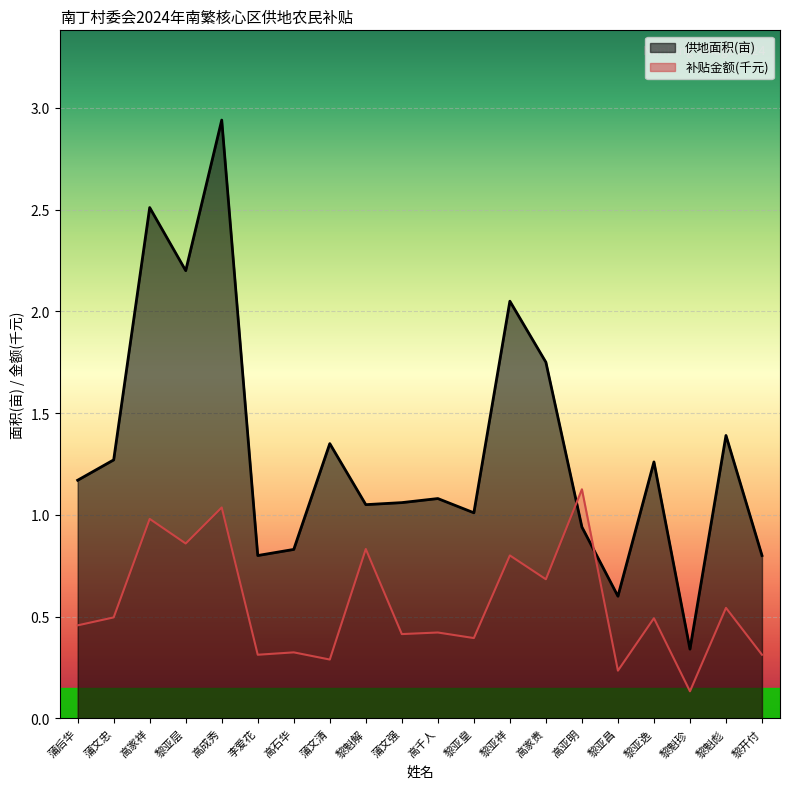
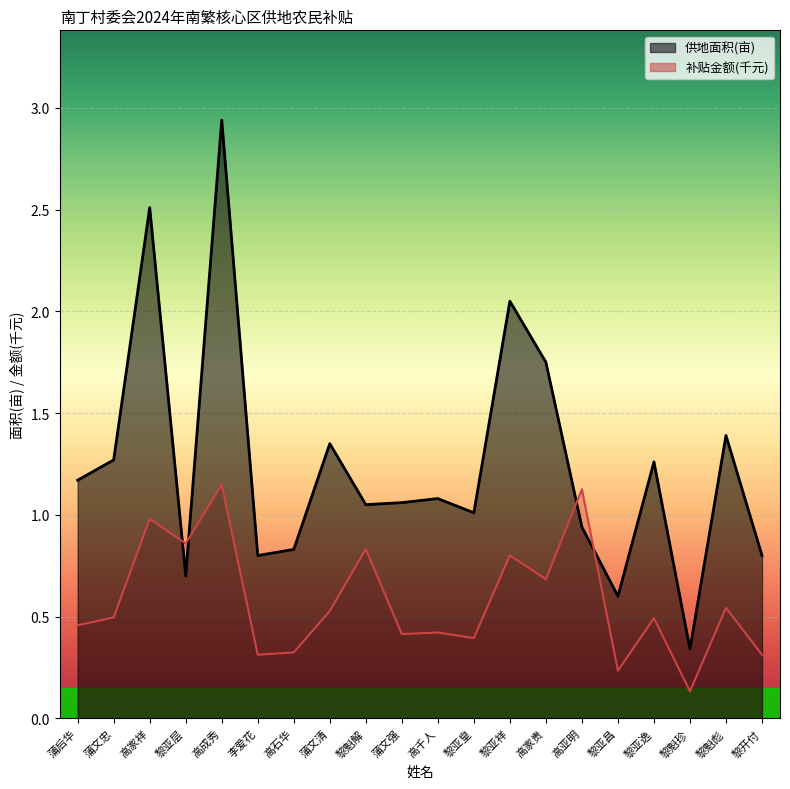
  {
    "供地面积(亩)": {
      "蒲后华": 1.17,
      "蒲文忠": 1.27,
      "高家祥": 2.5,
-     "黎亚层": 2.2,
+     "黎亚层": 0.7,
      "高成秀": 2.94,
      "李爱花": 0.8,
      "高石华": 0.83,
      "蒲文清": 1.35,
      "黎魁解": 1.05,
      "蒲文强": 1.06,
      "高千人": 1.08,
      "黎亚皇": 1.0,
      "黎亚祥": 2.05,
      "高家贵": 1.75,
      "高亚明": 0.94,
      "黎亚昌": 0.6,
      "黎亚逸": 1.26,
      "黎魁珍": 0.34,
      "黎魁彪": 1.4,
      "黎开付": 0.8
    },
    "补贴金额(千元)": {
      "蒲后华": 0.46,
      "蒲文忠": 0.50,
      "高家祥": 0.98,
      "黎亚层": 0.86,
-     "高成秀": 1.04,
+     "高成秀": 1.15,
      "李爱花": 0.31,
      "高石华": 0.32,
-     "蒲文清": 0.29,
+     "蒲文清": 0.53,
      "黎魁解": 0.83,
      "蒲文强": 0.41,
      "高千人": 0.42,
      "黎亚皇": 0.39,
      "黎亚祥": 0.80,
      "高家贵": 0.68,
      "高亚明": 1.13,
      "黎亚昌": 0.23,
      "黎亚逸": 0.49,
      "黎魁彪": 0.54,
      "黎开付": 0.31
    }
  }
